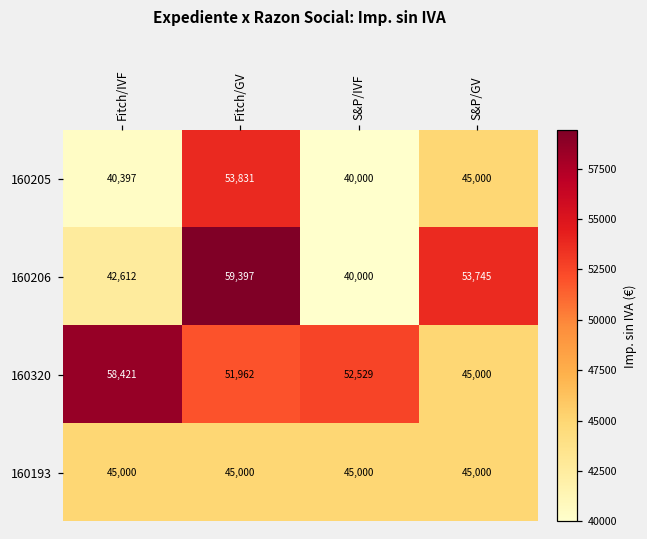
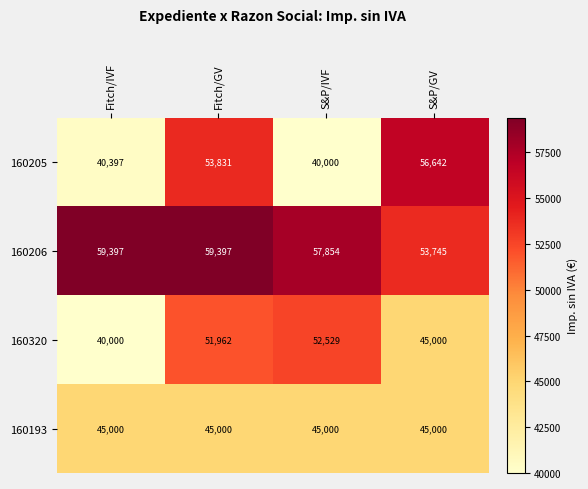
  {
    "160205": {
      "Fitch/IVF": "40,397",
      "Fitch/GV": "53,831",
      "S&P/IVF": "40,000",
-     "S&P/GV": "45,000"
+     "S&P/GV": "56,642"
    },
    "160206": {
-     "Fitch/IVF": "42,612",
+     "Fitch/IVF": "59,397",
      "Fitch/GV": "59,397",
-     "S&P/IVF": "40,000",
+     "S&P/IVF": "57,854",
      "S&P/GV": "53,745"
    },
    "160320": {
-     "Fitch/IVF": "58,421",
+     "Fitch/IVF": "40,000",
      "Fitch/GV": "51,962",
      "S&P/IVF": "52,529",
      "S&P/GV": "45,000"
    },
    "160193": {
      "Fitch/IVF": "45,000",
      "Fitch/GV": "45,000",
      "S&P/IVF": "45,000",
      "S&P/GV": "45,000"
    }
  }
